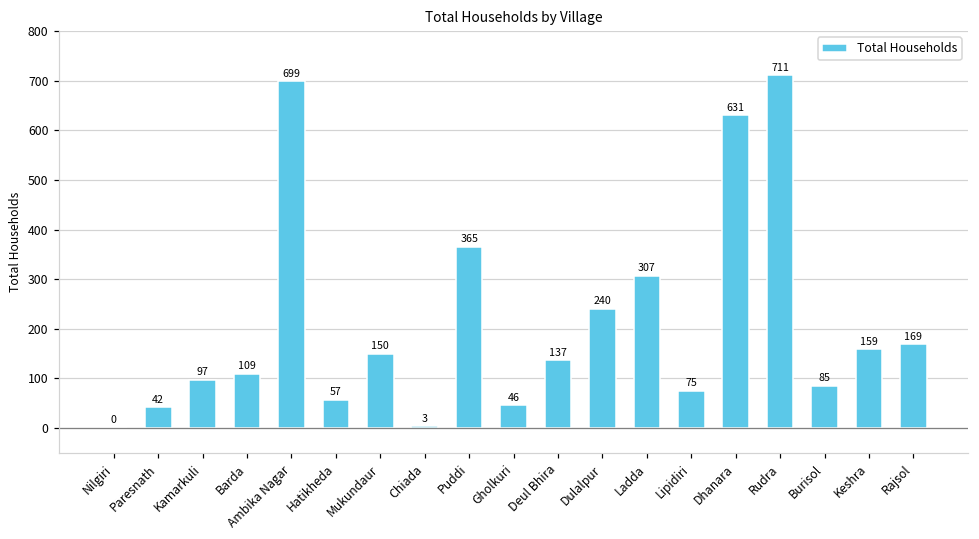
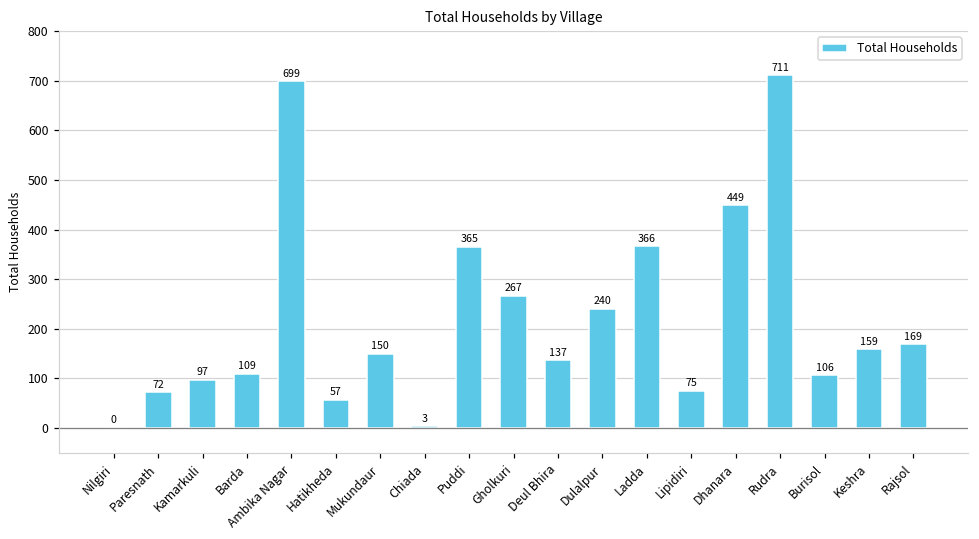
  {
    "Nilgiri": 0,
-   "Paresnath": 42,
+   "Paresnath": 72,
    "Kamarkuli": 97,
    "Barda": 109,
    "Ambika Nagar": 699,
    "Hatikheda": 57,
    "Mukundaur": 150,
    "Chiada": 3,
    "Puddi": 365,
-   "Gholkuri": 46,
+   "Gholkuri": 267,
    "Deul Bhira": 137,
    "Dulalpur": 240,
-   "Ladda": 307,
+   "Ladda": 366,
    "Lipidiri": 75,
-   "Dhanara": 631,
+   "Dhanara": 449,
    "Rudra": 711,
-   "Burisol": 85,
+   "Burisol": 106,
    "Keshra": 159,
    "Rajsol": 169
  }
